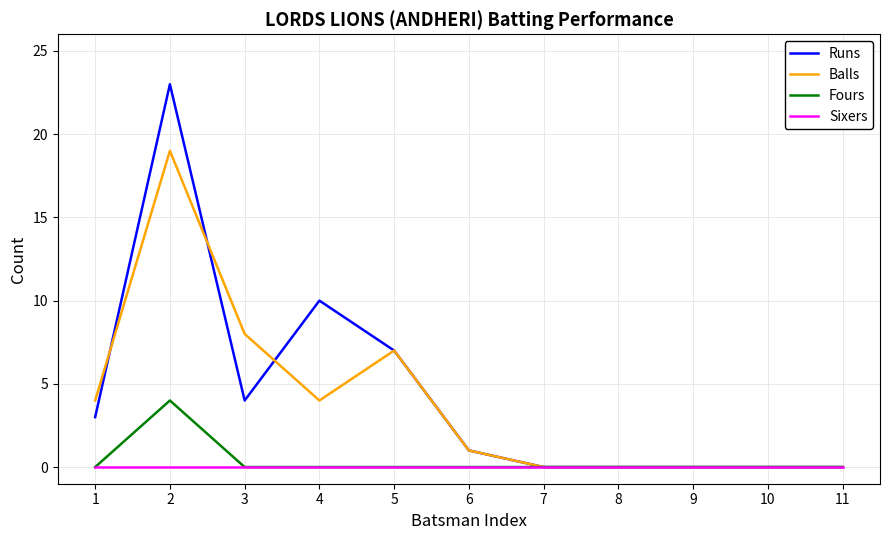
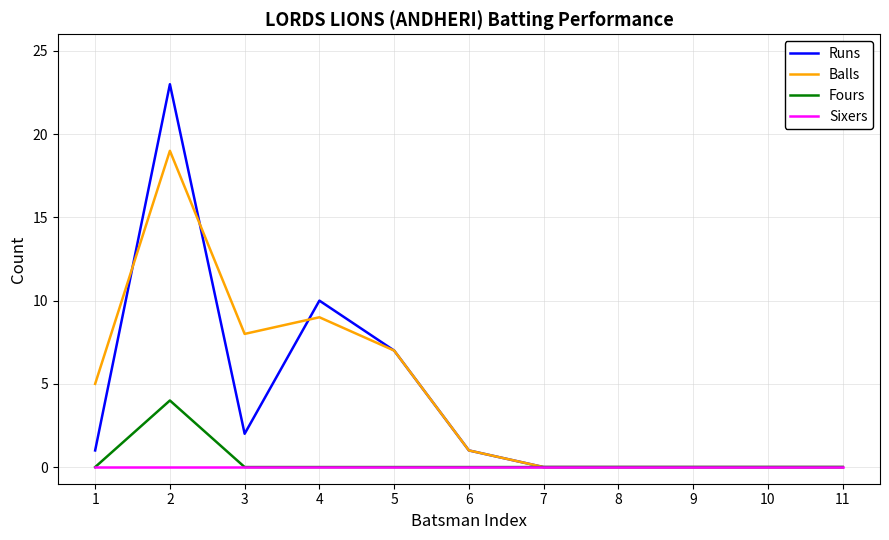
  {
    "Runs": {
-     "1": 3,
+     "1": 1,
      "2": 23,
-     "3": 4,
+     "3": 2,
      "4": 10
    },
    "Balls": {
-     "1": 4,
+     "1": 5,
      "2": 19,
      "3": 8,
-     "4": 4
+     "4": 9
    },
    "Fours": {
      "2": 4
    },
    "Sixers": {
      "2": 0
    }
  }
